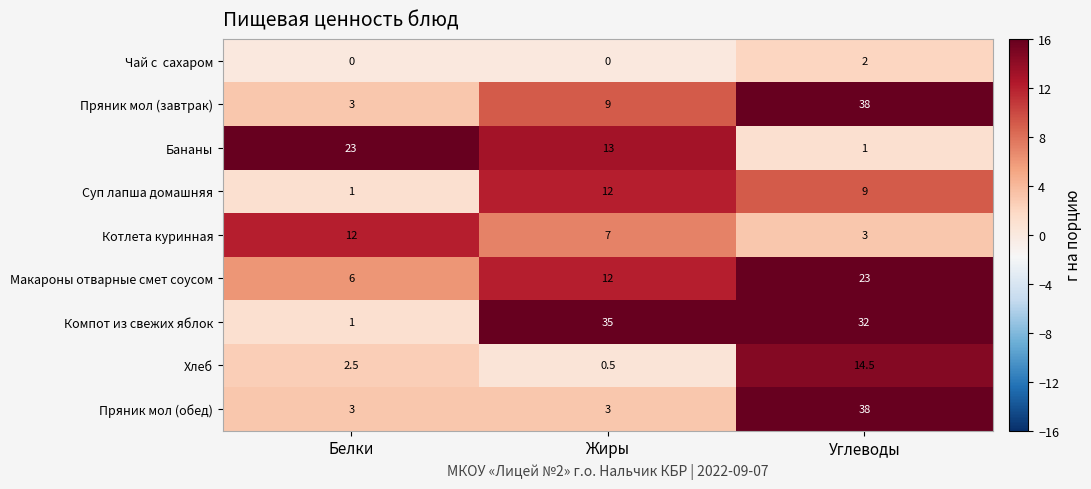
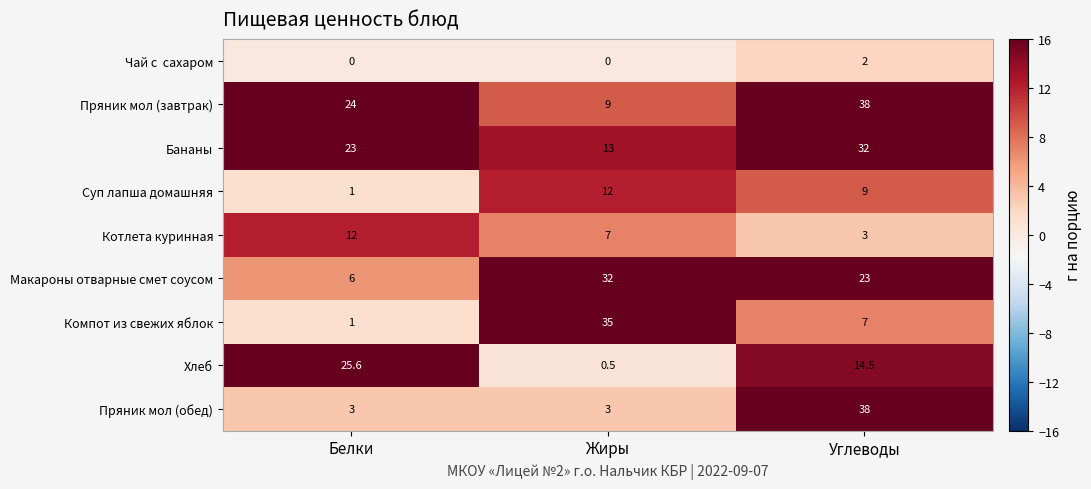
  {
    "Чай с сахаром": {
      "Белки": 0,
      "Жиры": 0,
      "Углеводы": 2
    },
    "Пряник мол (завтрак)": {
-     "Белки": 3,
+     "Белки": 24,
      "Жиры": 9,
      "Углеводы": 38
    },
    "Бананы": {
      "Белки": 23,
      "Жиры": 13,
-     "Углеводы": 1
+     "Углеводы": 32
    },
    "Суп лапша домашняя": {
      "Белки": 1,
      "Жиры": 12,
      "Углеводы": 9
    },
    "Котлета куринная": {
      "Белки": 12,
      "Жиры": 7,
      "Углеводы": 3
    },
    "Макароны отварные смет соусом": {
      "Белки": 6,
-     "Жиры": 12,
+     "Жиры": 32,
      "Углеводы": 23
    },
    "Компот из свежих яблок": {
      "Белки": 1,
      "Жиры": 35,
-     "Углеводы": 32
+     "Углеводы": 7
    },
    "Хлеб": {
-     "Белки": 2.5,
+     "Белки": 25.6,
      "Жиры": 0.5,
      "Углеводы": 14.5
    },
    "Пряник мол (обед)": {
      "Белки": 3,
      "Жиры": 3,
      "Углеводы": 38
    }
  }
